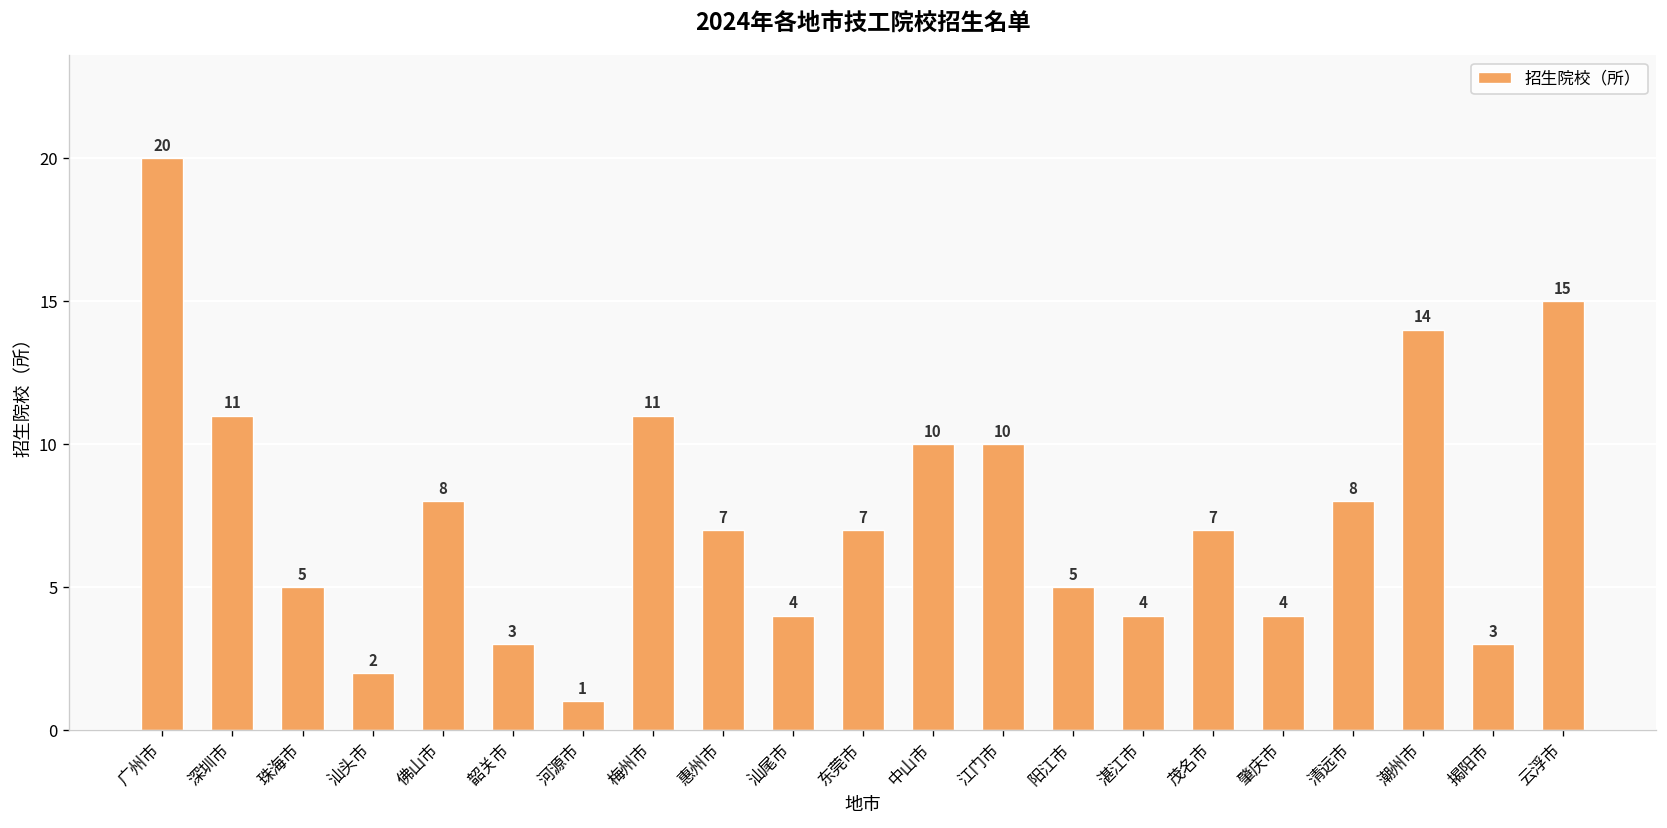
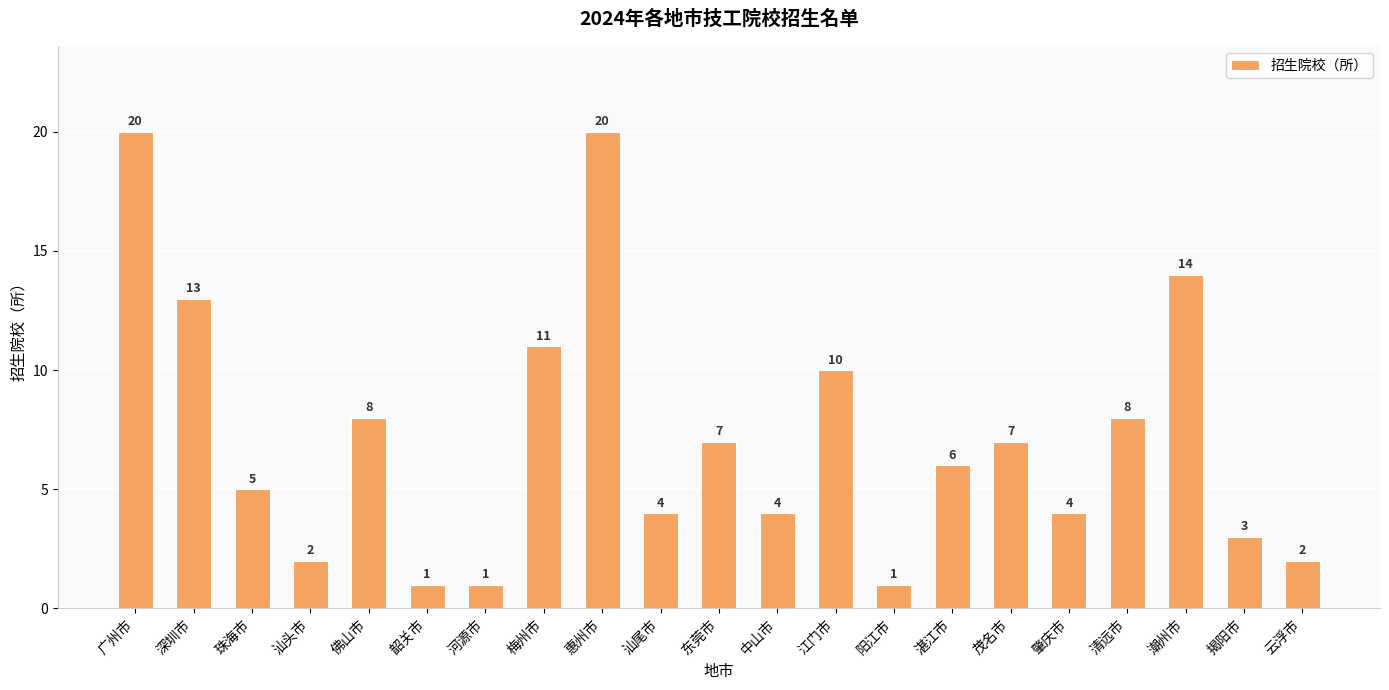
  {
    "广州市": 20,
-   "深圳市": 11,
+   "深圳市": 13,
    "珠海市": 5,
    "汕头市": 2,
    "佛山市": 8,
-   "韶关市": 3,
+   "韶关市": 1,
    "河源市": 1,
    "梅州市": 11,
-   "惠州市": 7,
+   "惠州市": 20,
    "汕尾市": 4,
    "东莞市": 7,
-   "中山市": 10,
+   "中山市": 4,
    "江门市": 10,
-   "阳江市": 5,
-   "湛江市": 4,
+   "阳江市": 1,
+   "湛江市": 6,
    "茂名市": 7,
    "肇庆市": 4,
    "清远市": 8,
    "潮州市": 14,
    "揭阳市": 3,
-   "云浮市": 15
+   "云浮市": 2
  }
